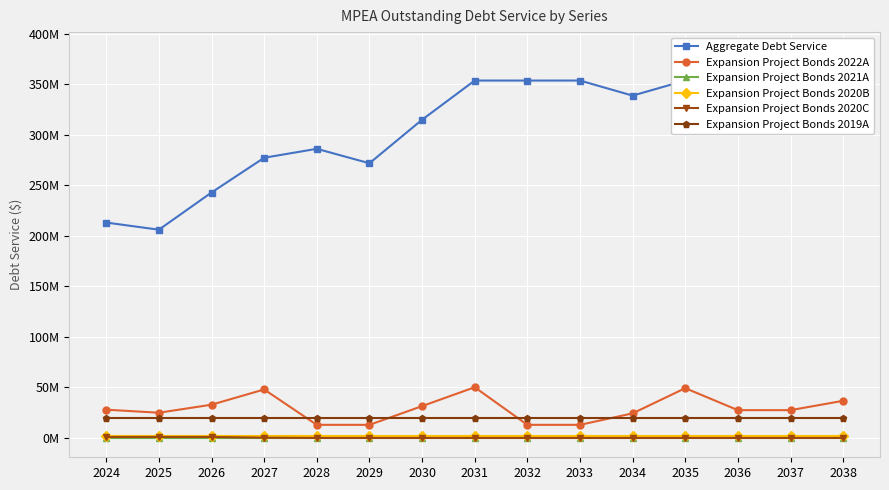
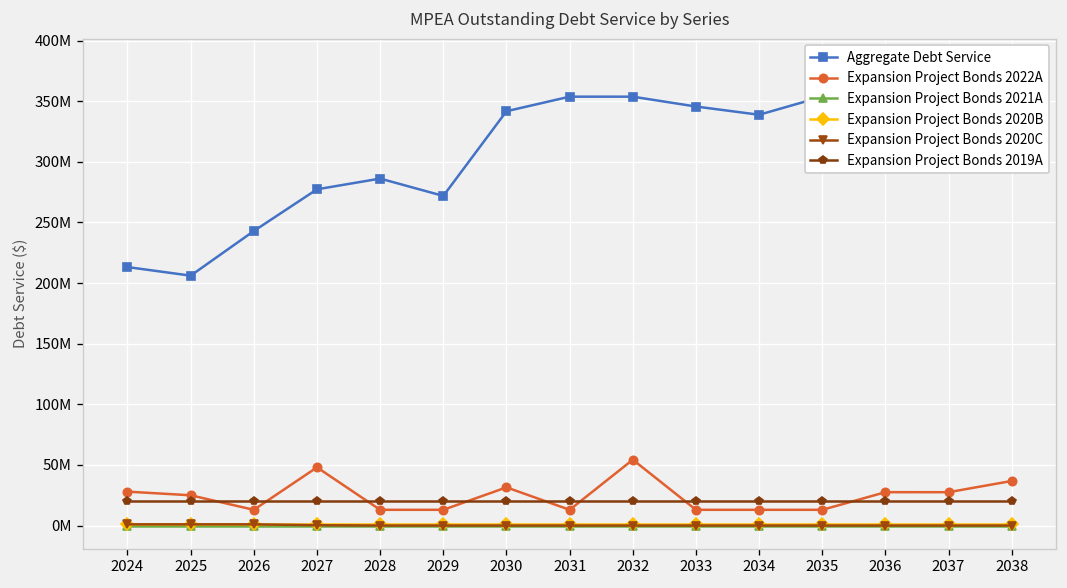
  {
    "Aggregate Debt Service": {
      "2024": 213000000,
      "2025": 206000000,
      "2026": 243000000,
      "2027": 277000000,
      "2028": 286000000,
      "2029": 272000000,
-     "2030": 315000000,
+     "2030": 342000000,
      "2031": 354000000,
      "2032": 354000000,
-     "2033": 354000000,
+     "2033": 346000000,
      "2034": 339000000
    },
    "Expansion Project Bonds 2022A": {
      "2024": 28000000,
      "2025": 25000000,
-     "2026": 33000000,
+     "2026": 13000000,
      "2027": 48000000,
      "2028": 13000000,
      "2029": 13000000,
      "2030": 31000000,
-     "2031": 50000000,
-     "2032": 13000000,
+     "2031": 13000000,
+     "2032": 54000000,
      "2033": 13000000,
-     "2034": 24000000,
-     "2035": 49000000,
+     "2034": 13000000,
+     "2035": 13000000,
      "2036": 28000000,
      "2037": 28000000,
      "2038": 37000000
    }
  }
